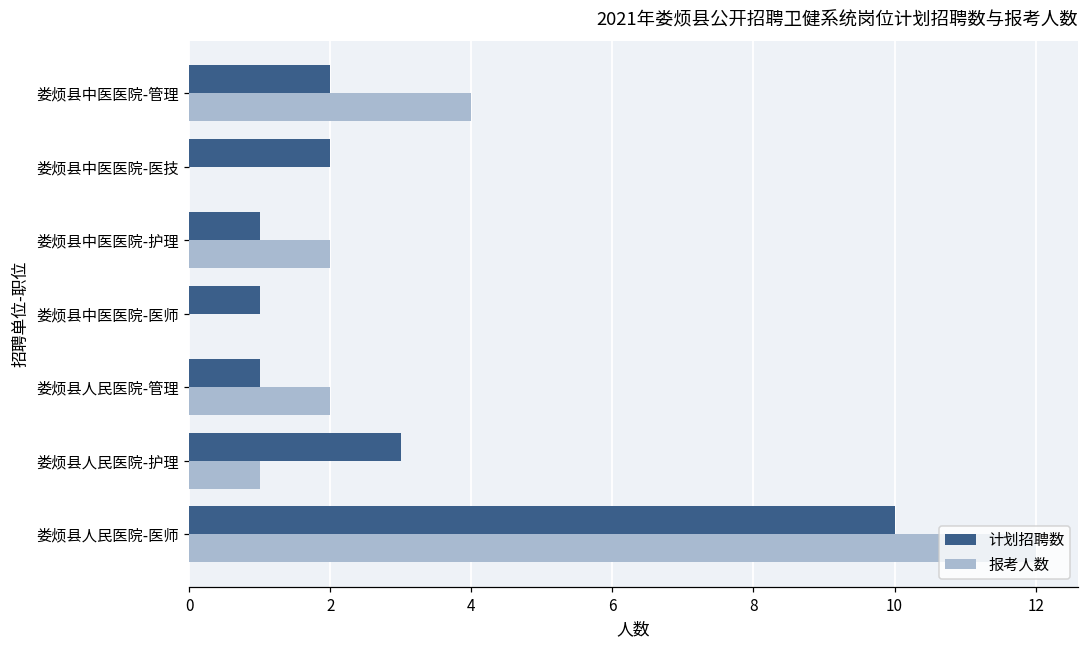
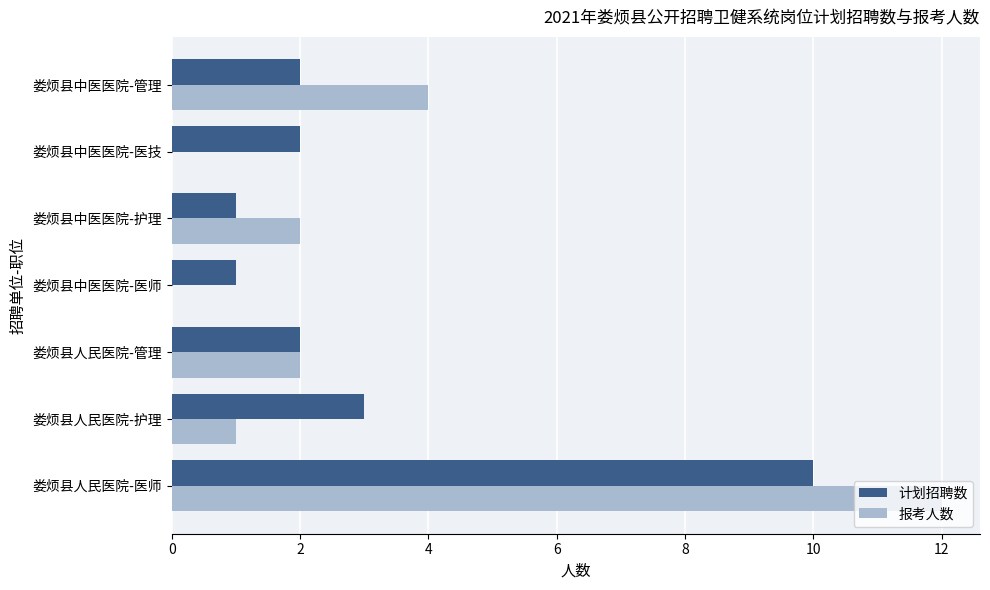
  {
    "计划招聘数": {
      "娄烦县中医医院-管理": 2,
      "娄烦县中医医院-医技": 2,
      "娄烦县中医医院-护理": 1,
      "娄烦县中医医院-医师": 1,
-     "娄烦县人民医院-管理": 1,
+     "娄烦县人民医院-管理": 2,
      "娄烦县人民医院-护理": 3,
      "娄烦县人民医院-医师": 10
    },
    "报考人数": {
      "娄烦县中医医院-管理": 4,
      "娄烦县中医医院-医技": 0,
      "娄烦县中医医院-护理": 2,
      "娄烦县中医医院-医师": 0,
      "娄烦县人民医院-管理": 2,
      "娄烦县人民医院-护理": 1
    }
  }
